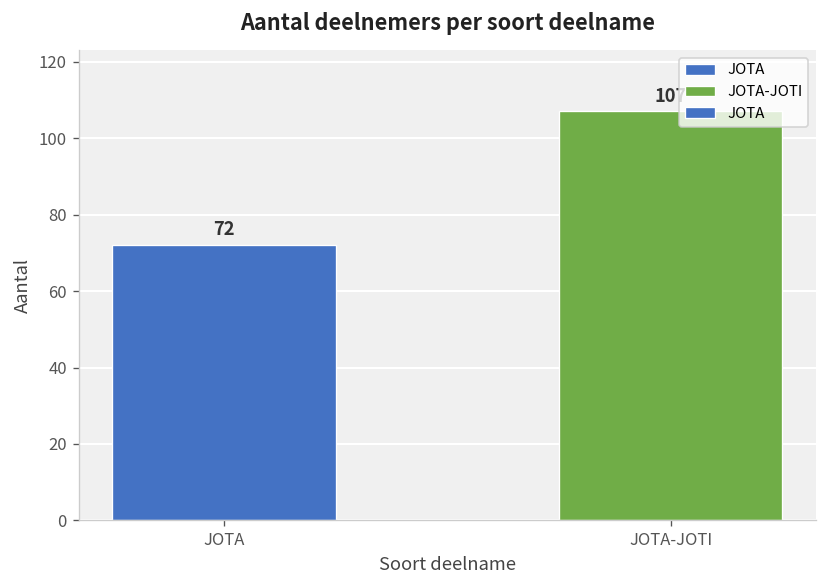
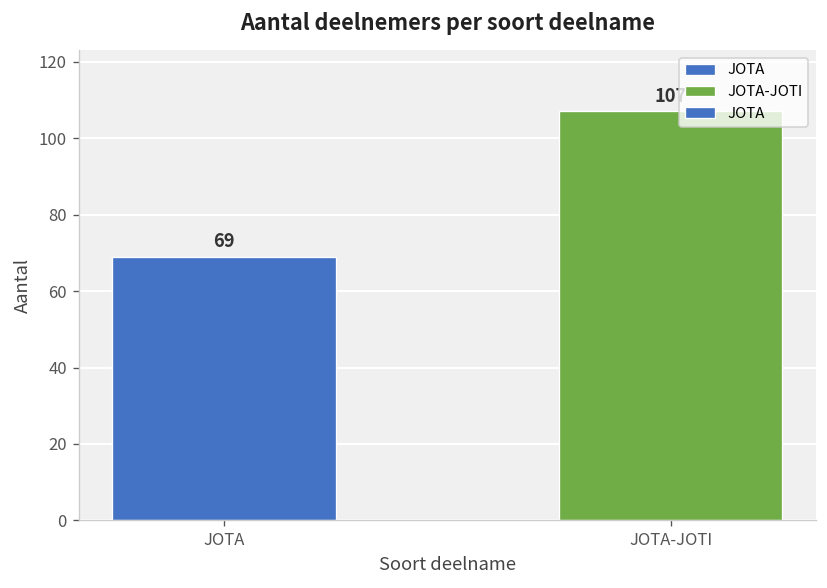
  {
-   "JOTA": 72
+   "JOTA": 69
  }
